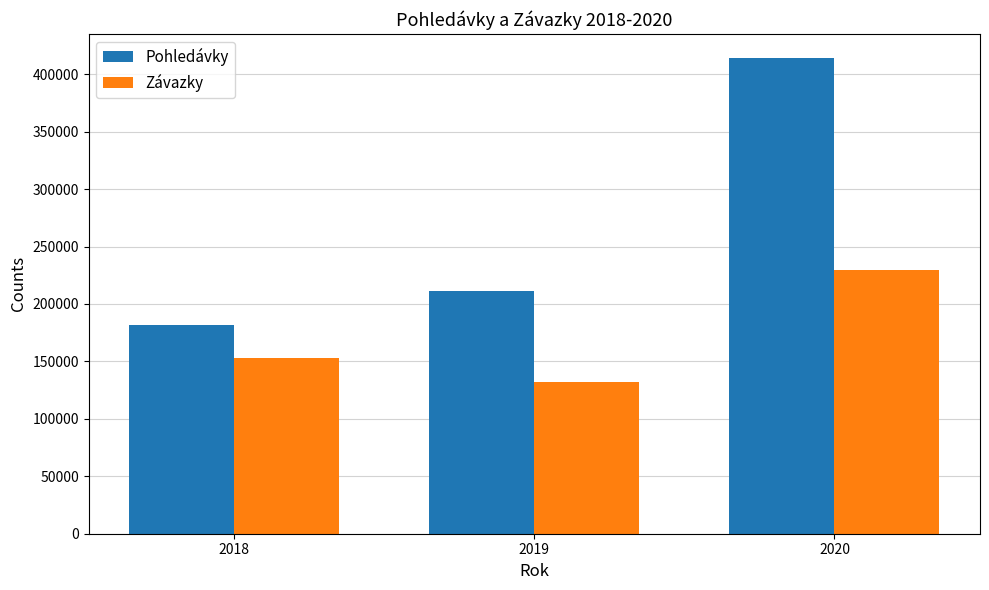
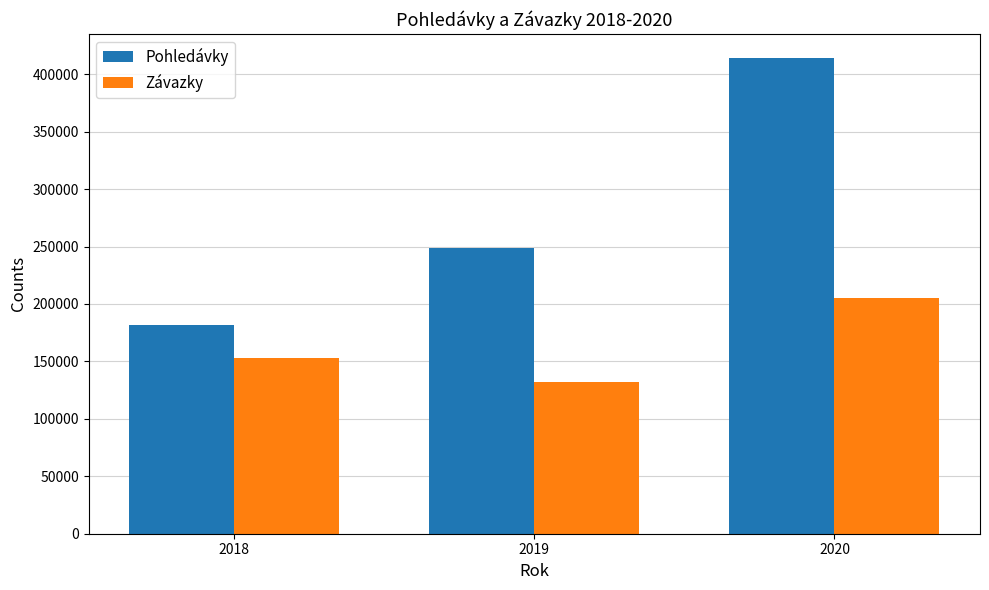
  {
    "Pohledávky": {
      "2018": 182000,
-     "2019": 212000,
+     "2019": 249000,
      "2020": 414000
    },
    "Závazky": {
      "2018": 153000,
      "2019": 132000,
-     "2020": 230000
+     "2020": 206000
    }
  }
